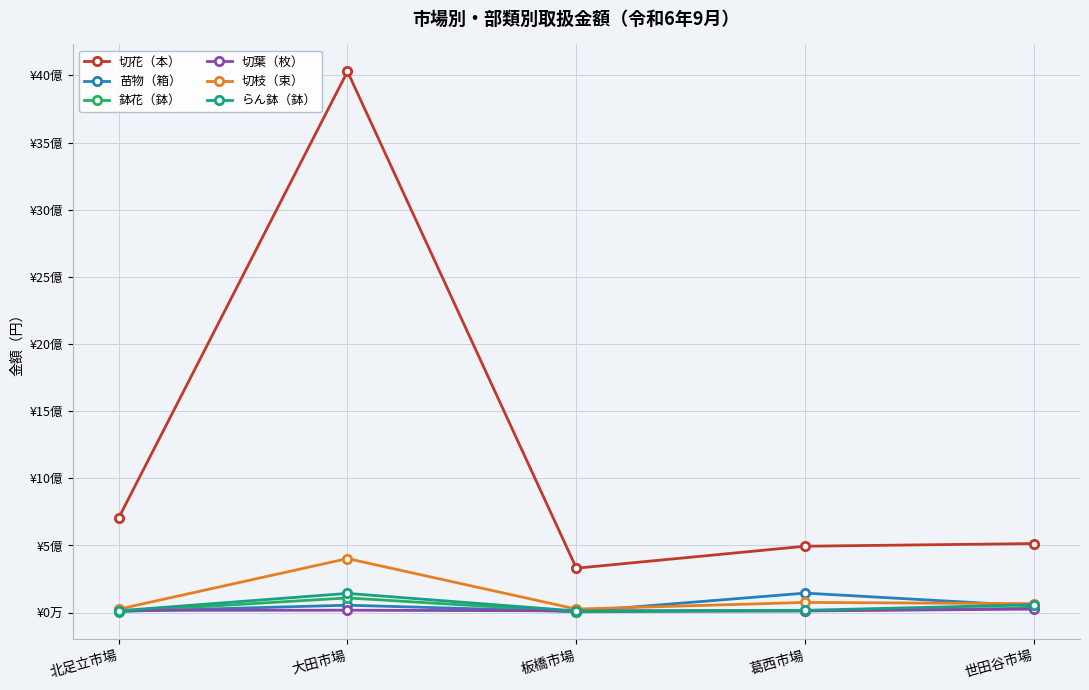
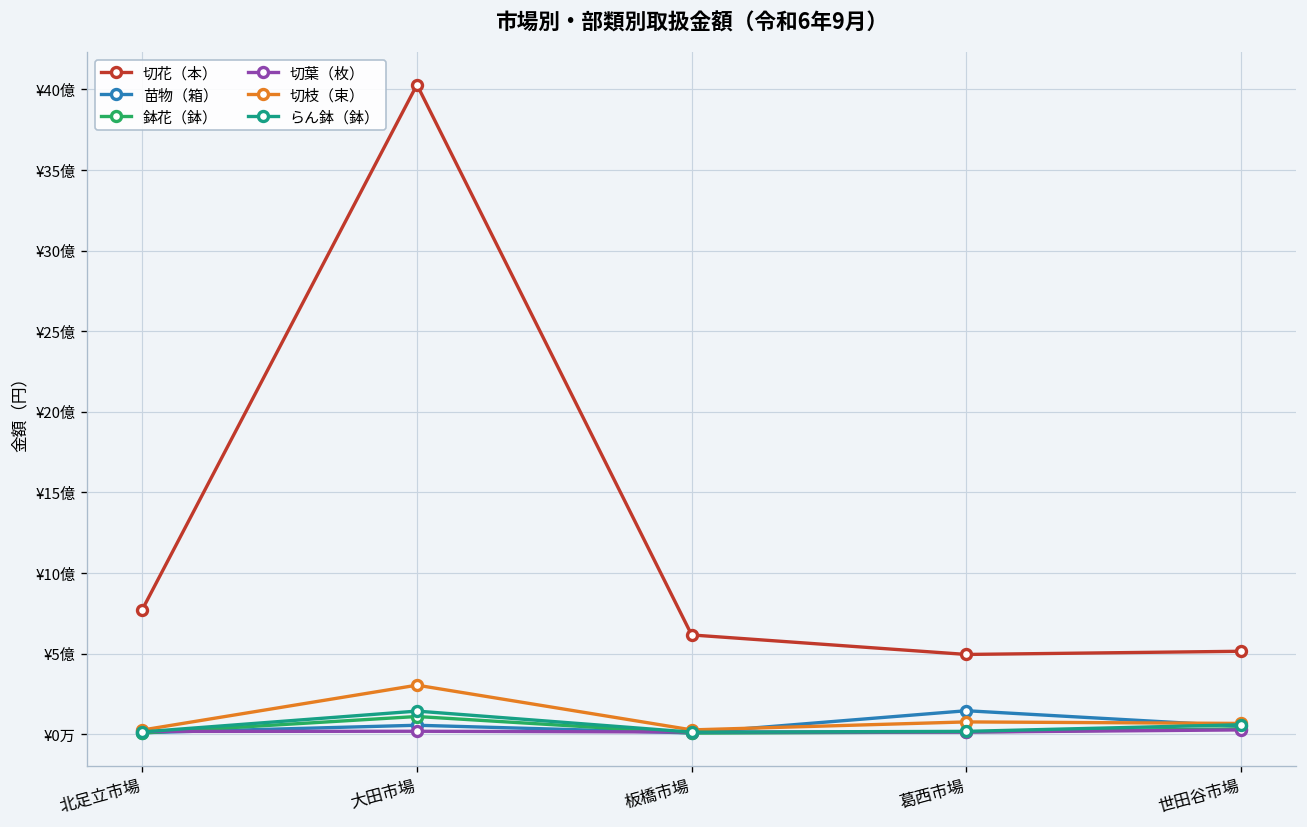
  {
    "切花（本）": {
-     "北足立市場": "¥7.0億",
+     "北足立市場": "¥7.7億",
      "大田市場": "¥40.3億",
-     "板橋市場": "¥3.3億",
+     "板橋市場": "¥6.2億",
      "葛西市場": "¥4.9億",
      "世田谷市場": "¥5.1億"
    },
    "苗物（箱）": {
      "大田市場": "¥0.6億",
      "葛西市場": "¥1.5億"
    },
    "切葉（枚）": {
      "大田市場": "¥0.2億"
    },
    "切枝（束）": {
-     "大田市場": "¥4.0億",
+     "大田市場": "¥3.0億",
      "葛西市場": "¥0.8億"
    }
  }
